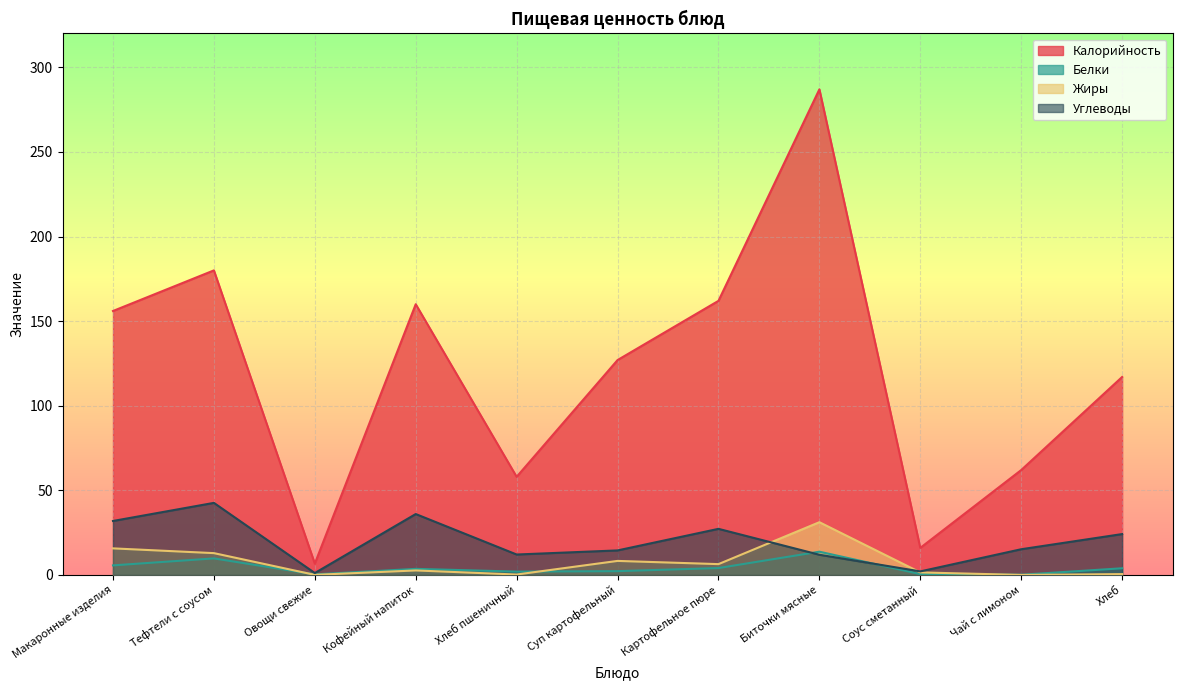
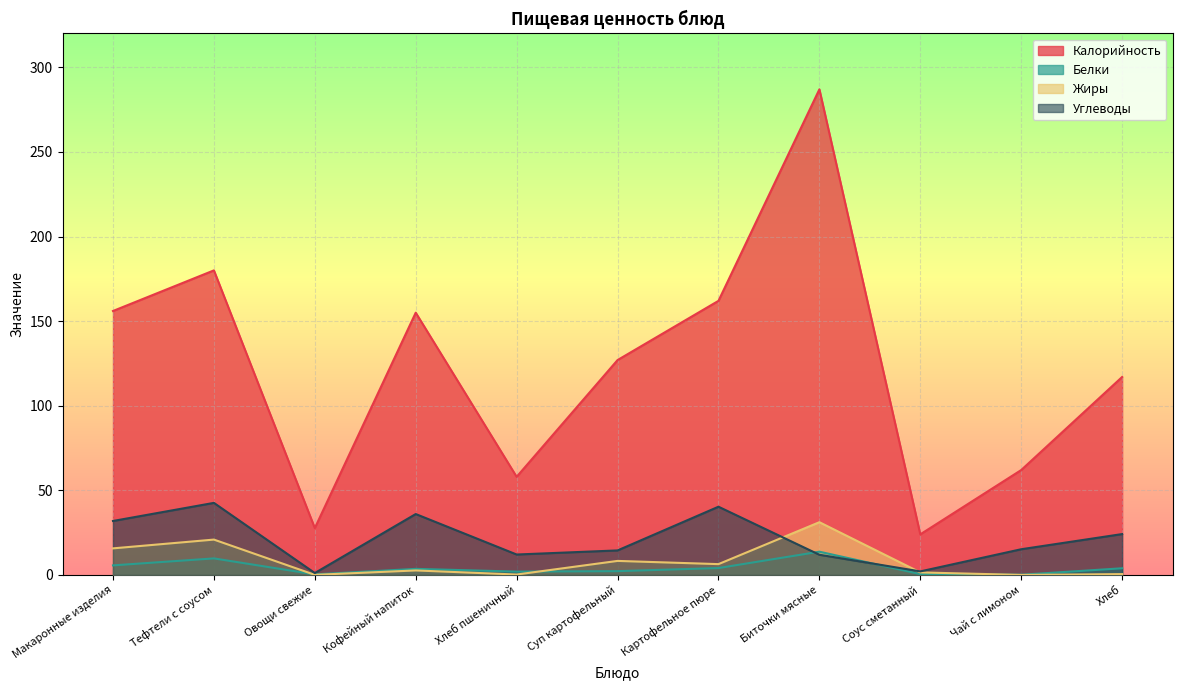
  {
    "Калорийность": {
      "Макаронные изделия": 156,
      "Тефтели с соусом": 180,
-     "Овощи свежие": 7,
-     "Кофейный напиток": 160,
+     "Овощи свежие": 28,
+     "Кофейный напиток": 155,
      "Хлеб пшеничный": 58,
      "Суп картофельный": 127,
      "Картофельное пюре": 162,
      "Биточки мясные": 287,
-     "Соус сметанный": 16,
+     "Соус сметанный": 24,
      "Чай с лимоном": 62,
      "Хлеб": 117
    },
    "Белки": {
      "Макаронные изделия": 6,
      "Тефтели с соусом": 10,
      "Хлеб пшеничный": 2,
      "Суп картофельный": 2,
      "Картофельное пюре": 4,
      "Биточки мясные": 14,
      "Хлеб": 4
    },
    "Жиры": {
      "Макаронные изделия": 16,
-     "Тефтели с соусом": 13,
+     "Тефтели с соусом": 21,
      "Хлеб пшеничный": 0,
      "Суп картофельный": 8,
      "Картофельное пюре": 6,
      "Биточки мясные": 31,
      "Хлеб": 1
    },
    "Углеводы": {
      "Макаронные изделия": 32,
      "Тефтели с соусом": 43,
      "Кофейный напиток": 36,
      "Хлеб пшеничный": 12,
      "Суп картофельный": 15,
-     "Картофельное пюре": 27,
+     "Картофельное пюре": 40,
      "Биточки мясные": 12,
      "Чай с лимоном": 15,
      "Хлеб": 24
    }
  }
